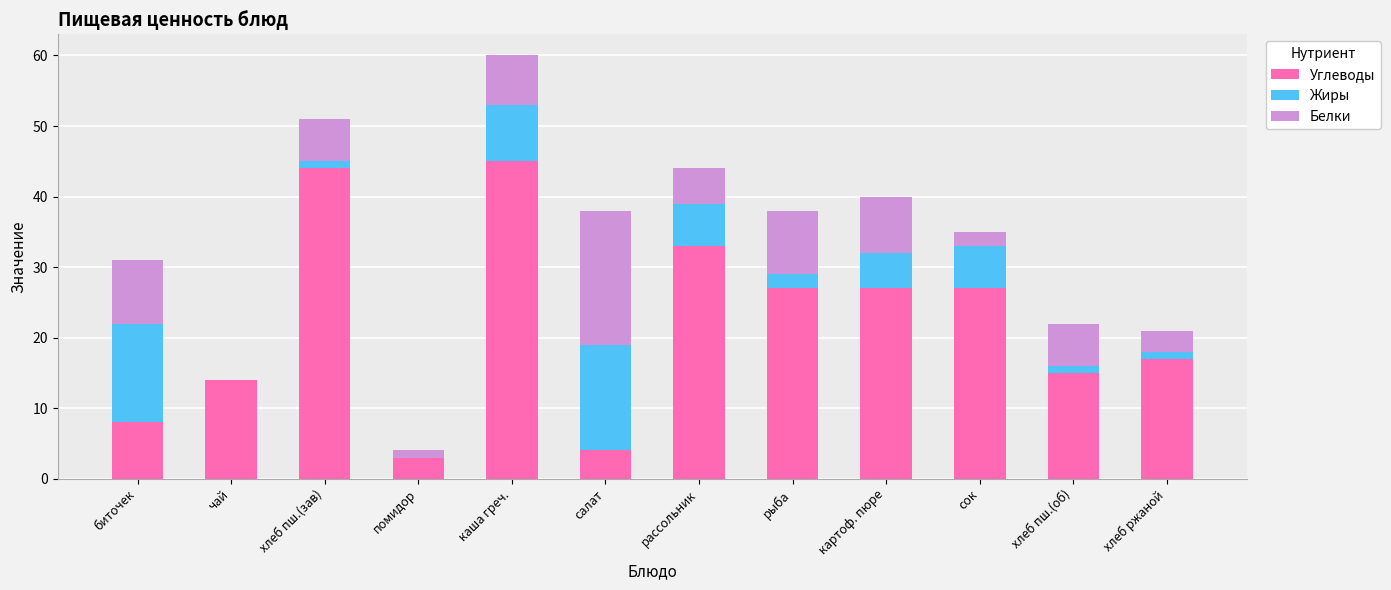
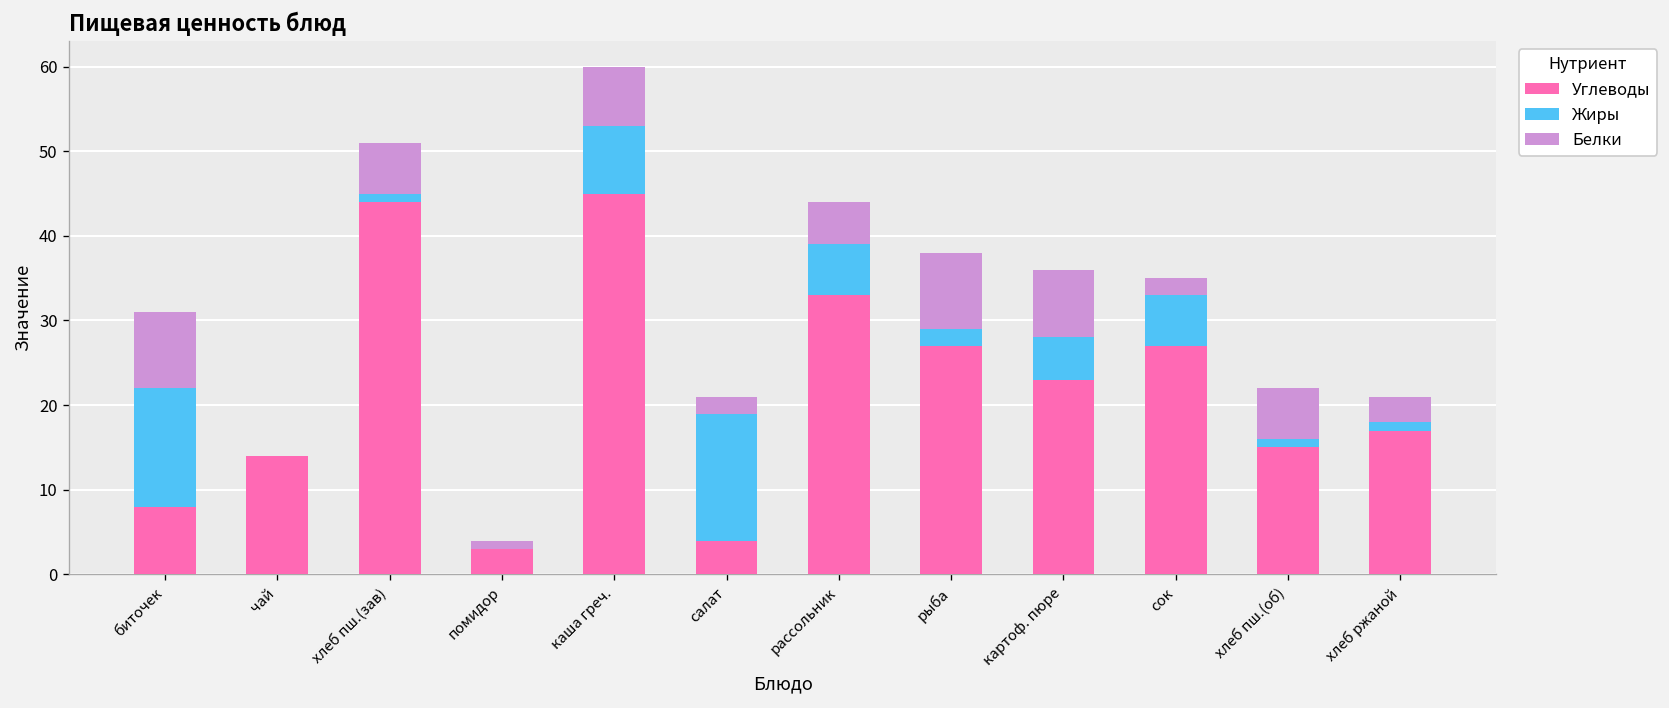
  {
    "Углеводы": {
      "биточек": 8,
      "чай": 14,
      "хлеб пш.(зав)": 44,
      "помидор": 3,
      "каша греч.": 45,
      "салат": 4,
      "рассольник": 33,
      "рыба": 27,
-     "картоф. пюре": 27,
+     "картоф. пюре": 23,
      "сок": 27,
      "хлеб пш.(об)": 15,
      "хлеб ржаной": 17
    },
    "Жиры": {
      "биточек": 14,
      "чай": 0,
      "хлеб пш.(зав)": 1,
      "помидор": 0,
      "каша греч.": 8,
      "салат": 15,
      "рассольник": 6,
      "рыба": 2,
      "картоф. пюре": 5,
      "сок": 6,
      "хлеб пш.(об)": 1,
      "хлеб ржаной": 1
    },
    "Белки": {
      "биточек": 9,
      "чай": 0,
      "хлеб пш.(зав)": 6,
      "помидор": 1,
      "каша греч.": 7,
-     "салат": 19,
+     "салат": 2,
      "рассольник": 5,
      "рыба": 9,
      "картоф. пюре": 8,
      "сок": 2,
      "хлеб пш.(об)": 6,
      "хлеб ржаной": 3
    }
  }
